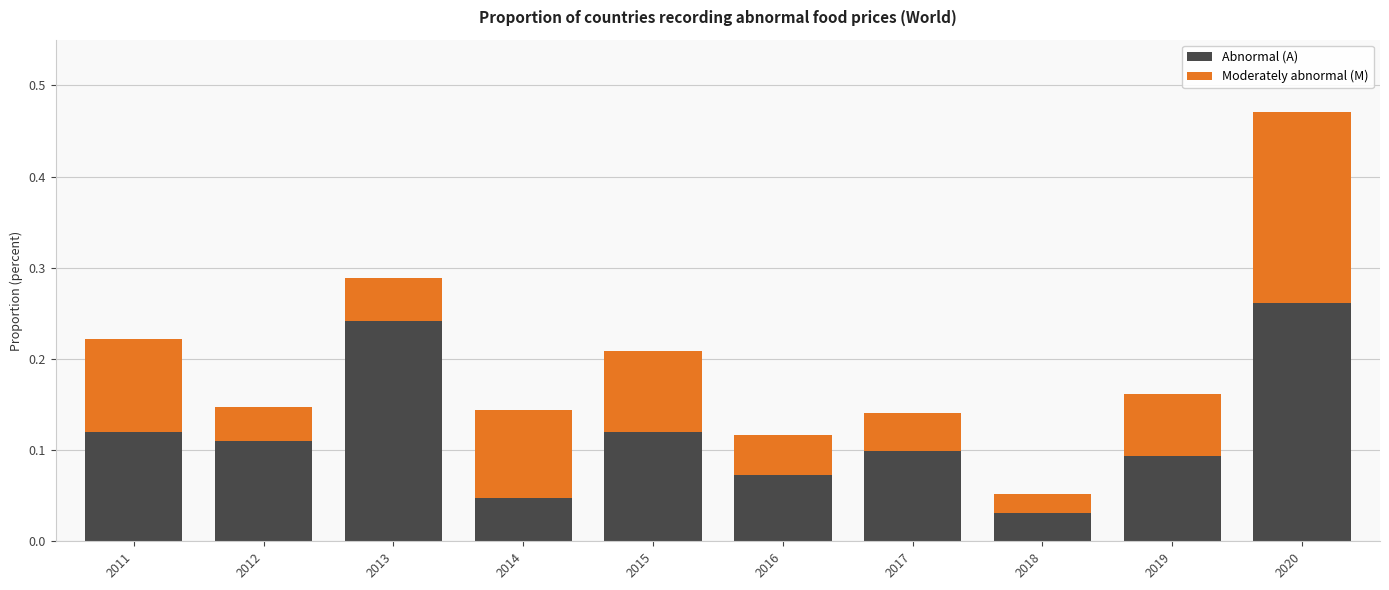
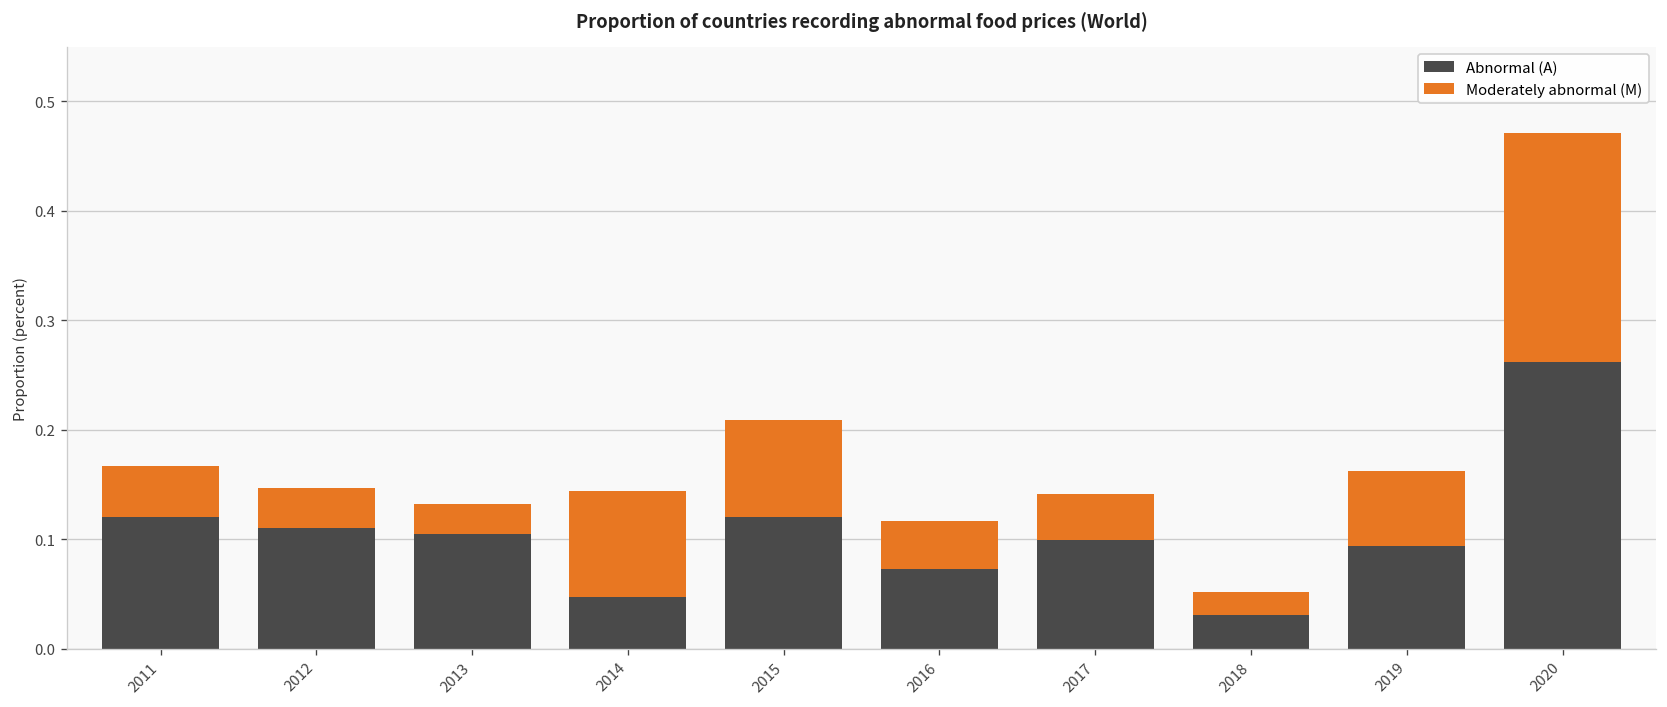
  {
    "Abnormal (A)": {
      "2011": 0.12,
      "2012": 0.11,
-     "2013": 0.24,
+     "2013": 0.11,
      "2014": 0.05,
      "2015": 0.12,
      "2016": 0.07,
      "2017": 0.10,
      "2018": 0.03,
      "2019": 0.09,
      "2020": 0.26
    },
    "Moderately abnormal (M)": {
-     "2011": 0.10,
+     "2011": 0.05,
      "2012": 0.04,
-     "2013": 0.05,
+     "2013": 0.03,
      "2014": 0.10,
      "2015": 0.09,
      "2016": 0.04,
      "2017": 0.04,
      "2018": 0.02,
      "2019": 0.07,
      "2020": 0.21
    }
  }
